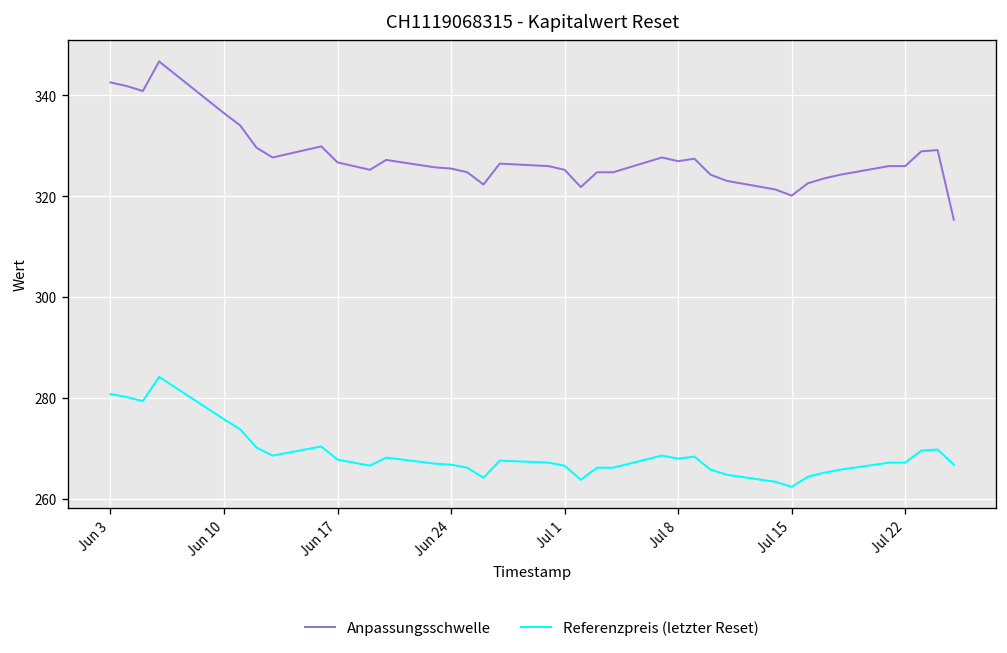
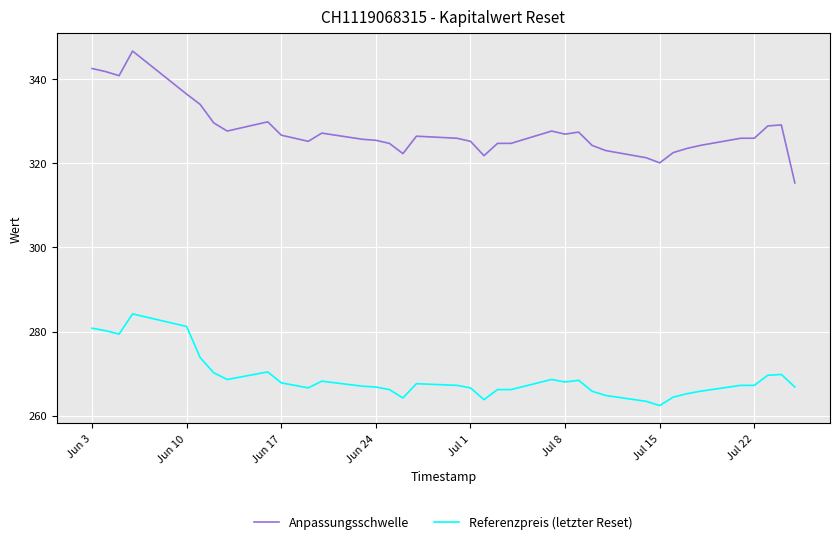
  {
    "Anpassungsschwelle": {
      "Jun 3": 343,
      "Jun 10": 336,
      "Jun 17": 327,
      "Jun 24": 325,
      "Jul 1": 325,
      "Jul 8": 327,
      "Jul 15": 320,
      "Jul 22": 326
    },
    "Referenzpreis (letzter Reset)": {
      "Jun 3": 281,
-     "Jun 10": 276,
+     "Jun 10": 281,
      "Jun 17": 268,
      "Jun 24": 267,
      "Jul 1": 267,
      "Jul 8": 268,
      "Jul 15": 262,
      "Jul 22": 267
    }
  }
